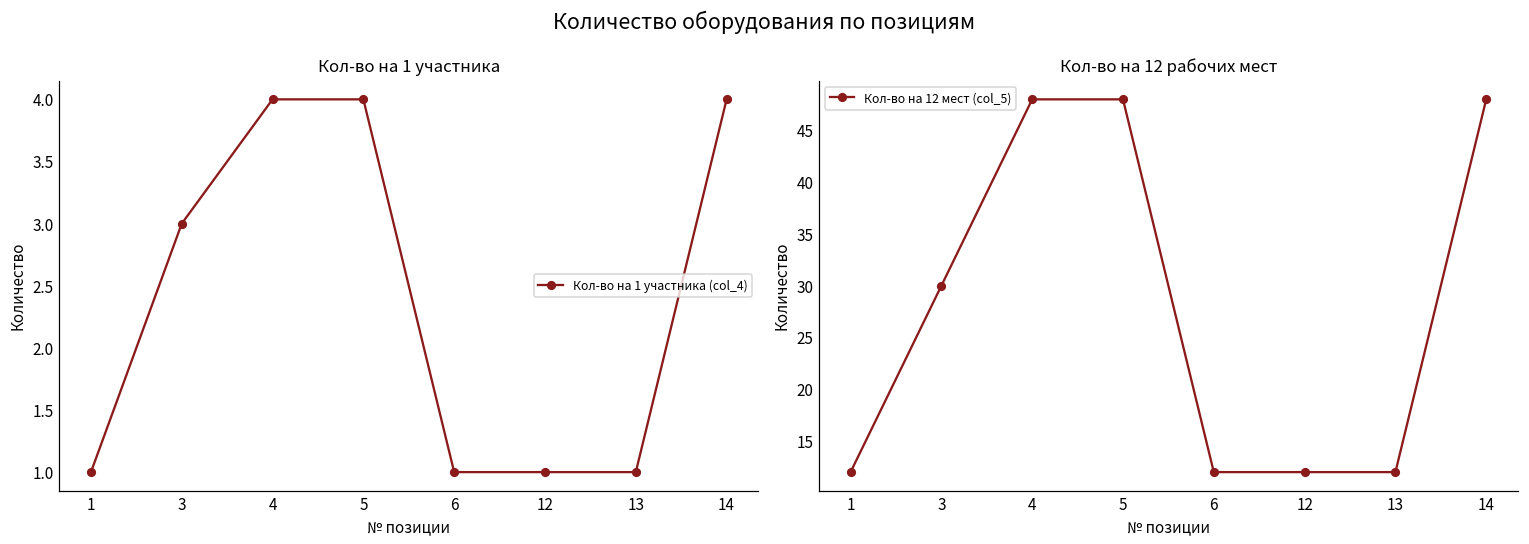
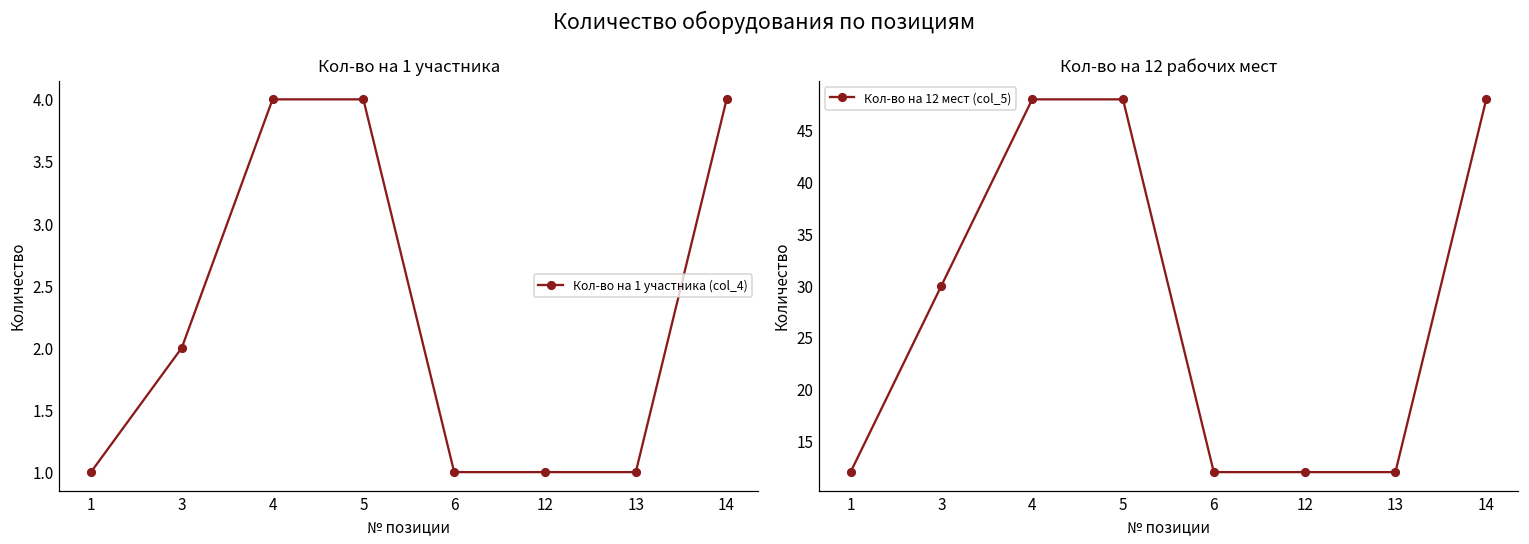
  {
    "Кол-во на 1 участника": {
      "1": 1,
-     "3": 3,
+     "3": 2,
      "4": 4,
      "5": 4,
      "6": 1,
      "12": 1,
      "13": 1,
      "14": 4
    },
    "Кол-во на 12 рабочих мест": {
      "1": 12,
      "3": 30,
      "4": 48,
      "5": 48,
      "6": 12,
      "12": 12,
      "13": 12,
      "14": 48
    }
  }
